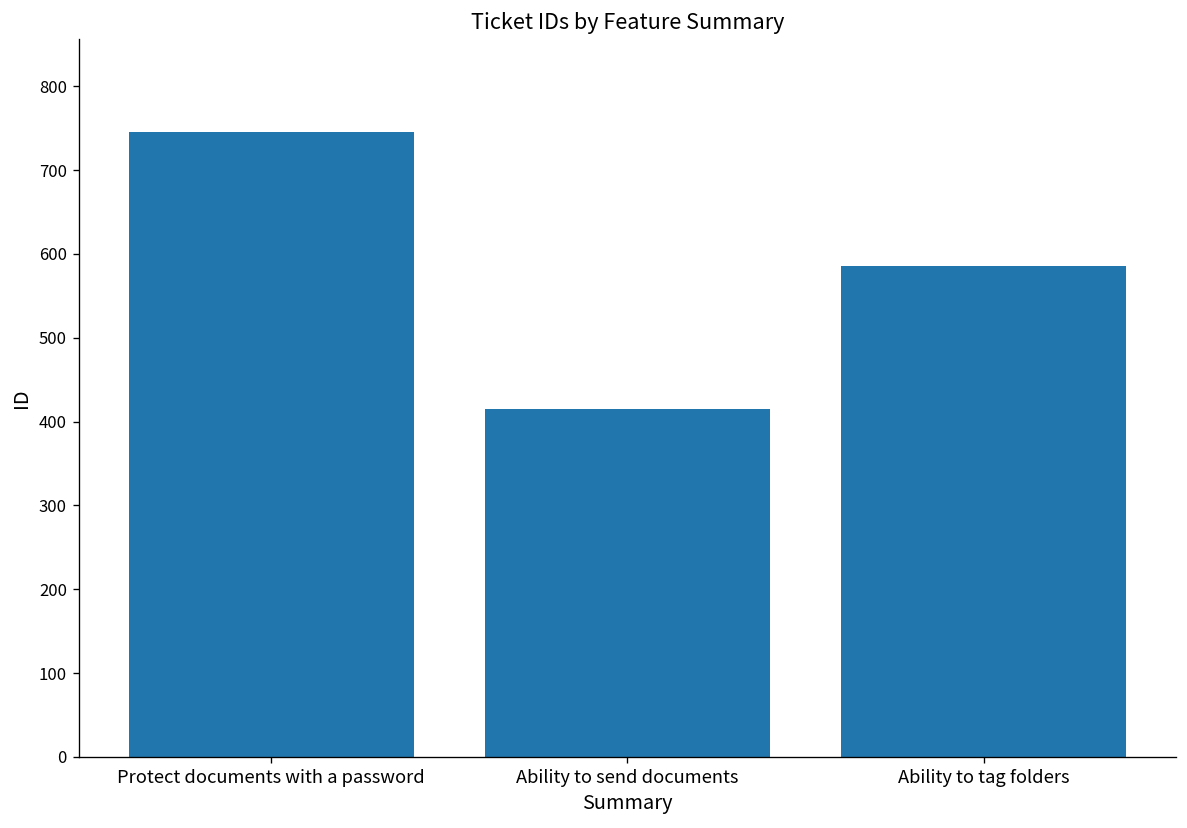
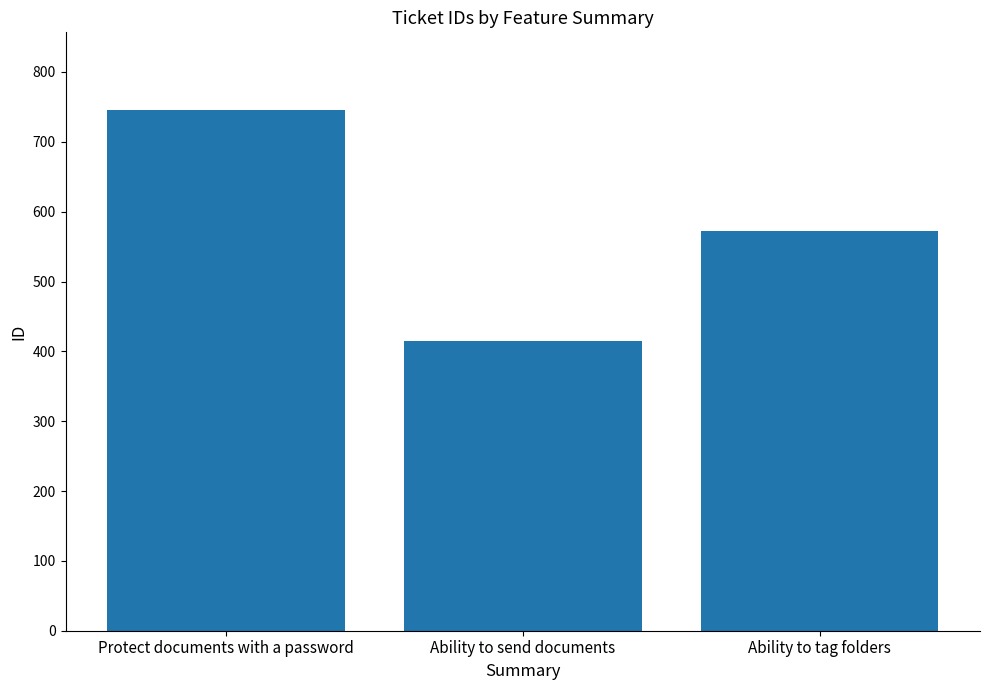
  {
    "Protect documents with a password": 750,
    "Ability to send documents": 420,
-   "Ability to tag folders": 590
+   "Ability to tag folders": 570
  }
